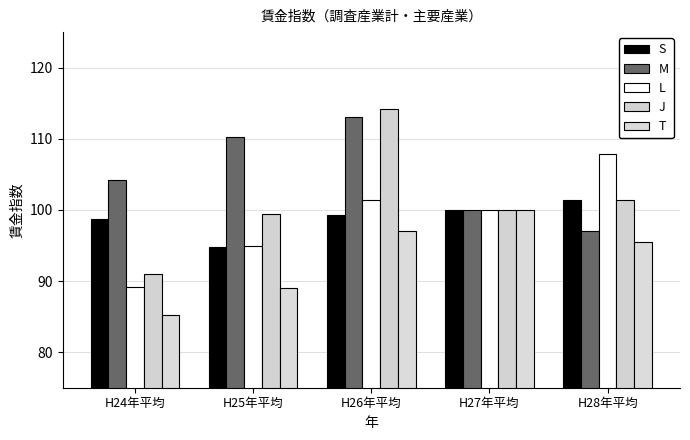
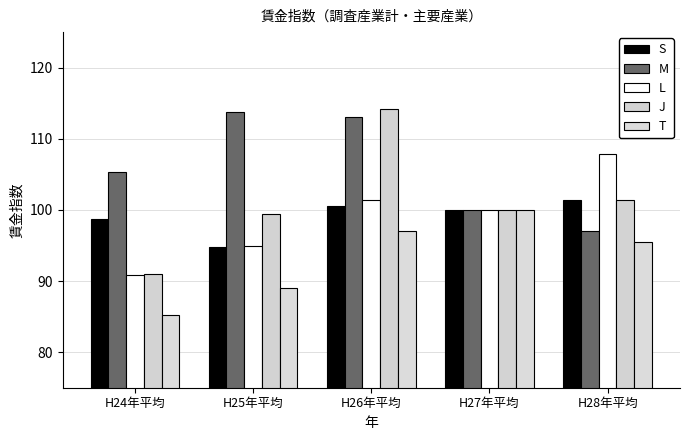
  {
    "S": {
      "H24年平均": 99,
      "H25年平均": 95,
-     "H26年平均": 99,
+     "H26年平均": 101,
      "H27年平均": 100,
      "H28年平均": 101
    },
    "M": {
-     "H24年平均": 104,
-     "H25年平均": 110,
+     "H24年平均": 105,
+     "H25年平均": 114,
      "H26年平均": 113,
      "H27年平均": 100,
      "H28年平均": 97
    },
    "L": {
-     "H24年平均": 89,
+     "H24年平均": 91,
      "H25年平均": 95,
      "H26年平均": 101,
      "H27年平均": 100,
      "H28年平均": 108
    }
  }
